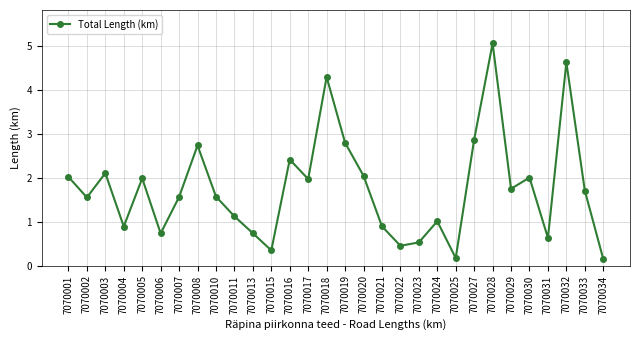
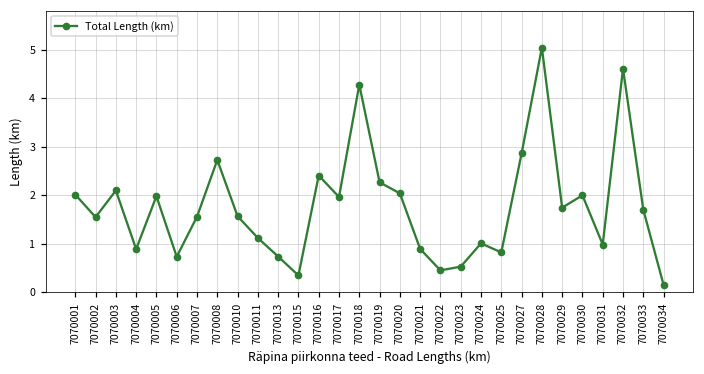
  {
    "7070001": 2.0,
    "7070002": 1.5,
    "7070003": 2.1,
    "7070004": 0.9,
    "7070005": 2.0,
    "7070006": 0.7,
    "7070007": 1.6,
    "7070008": 2.7,
    "7070010": 1.6,
    "7070011": 1.1,
    "7070013": 0.7,
    "7070015": 0.3,
    "7070016": 2.4,
    "7070017": 2.0,
    "7070018": 4.3,
-   "7070019": 2.8,
+   "7070019": 2.3,
    "7070020": 2.0,
    "7070021": 0.9,
    "7070022": 0.4,
    "7070023": 0.5,
    "7070024": 1.0,
-   "7070025": 0.2,
+   "7070025": 0.8,
    "7070027": 2.9,
    "7070028": 5.1,
    "7070029": 1.7,
    "7070030": 2.0,
-   "7070031": 0.6,
+   "7070031": 1.0,
    "7070032": 4.6,
    "7070033": 1.7,
    "7070034": 0.1
  }
